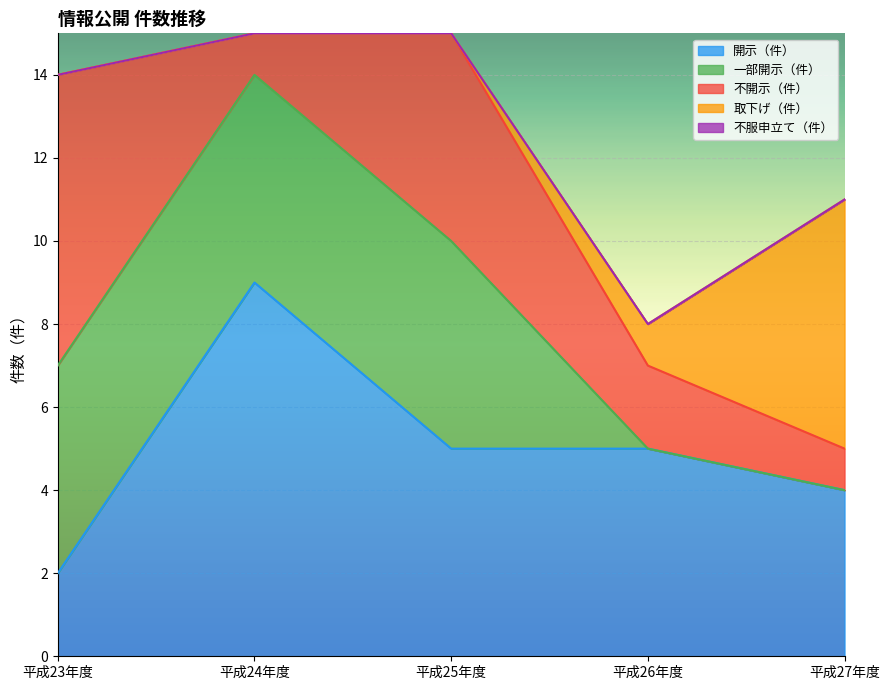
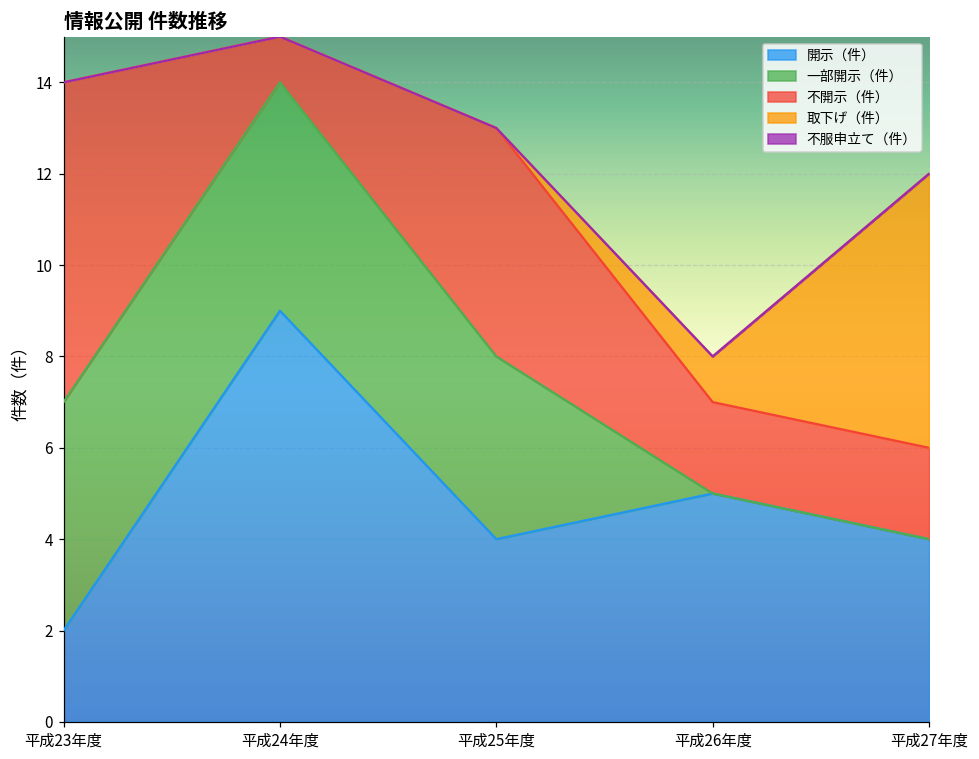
  {
    "開示（件）": {
      "平成23年度": 2,
      "平成24年度": 9,
-     "平成25年度": 5
+     "平成25年度": 4
    },
    "一部開示（件）": {
      "平成23年度": 5,
      "平成24年度": 5,
-     "平成25年度": 5
+     "平成25年度": 4
    },
    "不開示（件）": {
      "平成26年度": 2,
-     "平成27年度": 1
+     "平成27年度": 2
    }
  }
